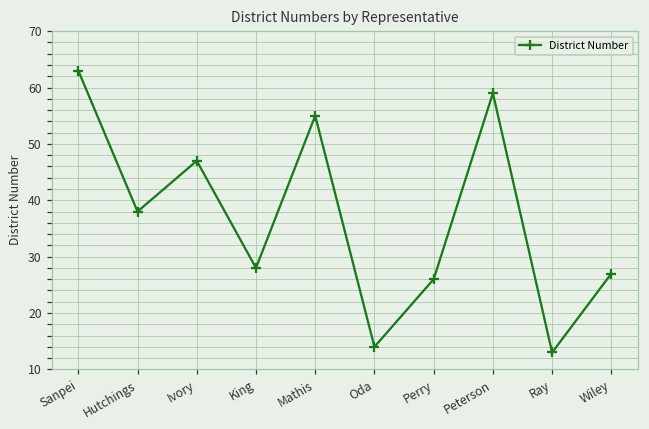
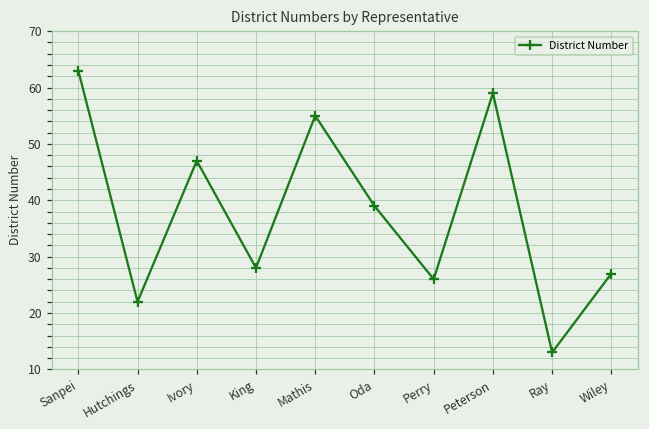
  {
    "Sanpei": 63,
-   "Hutchings": 38,
+   "Hutchings": 22,
    "Ivory": 47,
    "King": 28,
    "Mathis": 55,
-   "Oda": 14,
+   "Oda": 39,
    "Perry": 26,
    "Peterson": 59,
    "Ray": 13,
    "Wiley": 27
  }
